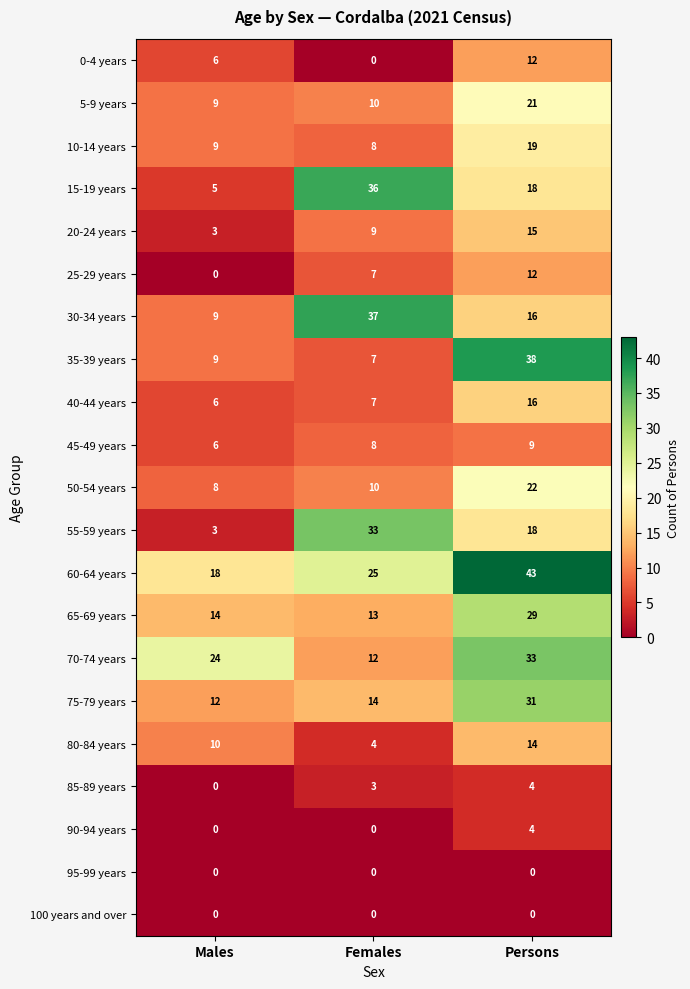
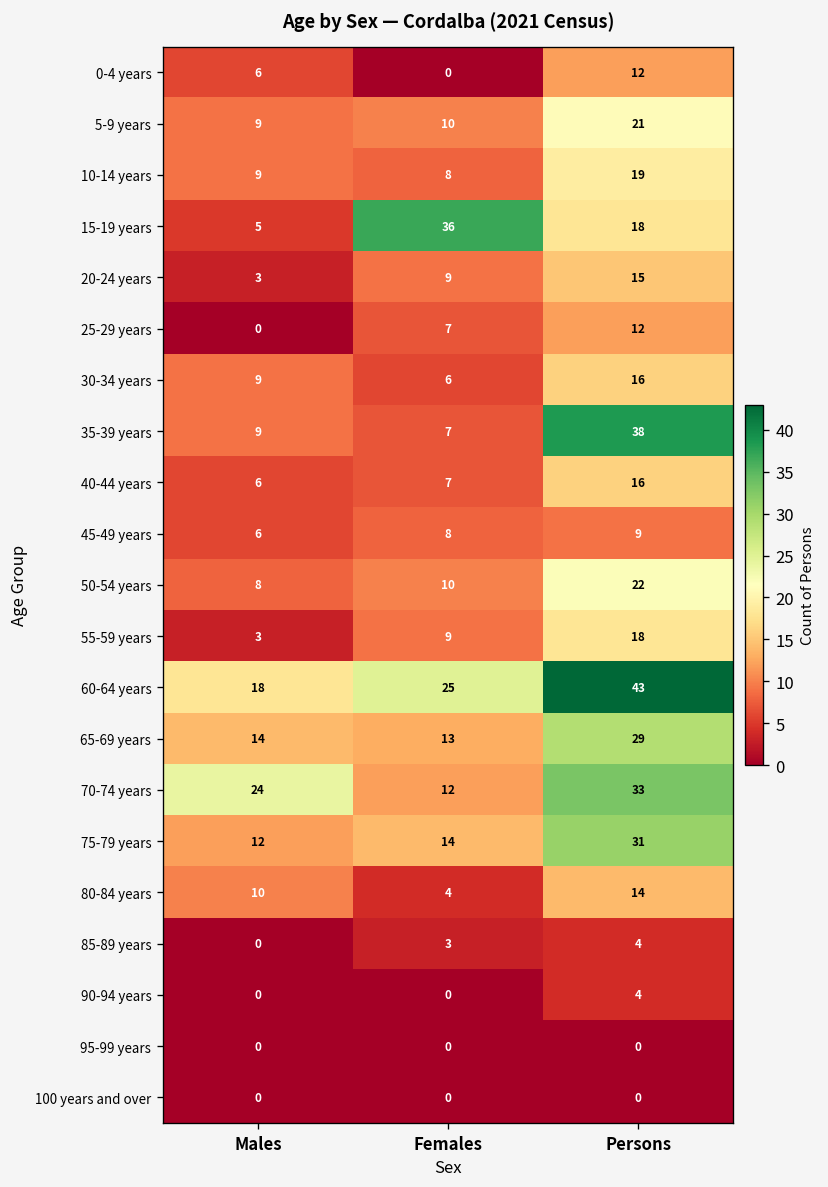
  {
    "0-4 years": {
      "Males": 6,
      "Females": 0,
      "Persons": 12
    },
    "5-9 years": {
      "Males": 9,
      "Females": 10,
      "Persons": 21
    },
    "10-14 years": {
      "Males": 9,
      "Females": 8,
      "Persons": 19
    },
    "15-19 years": {
      "Males": 5,
      "Females": 36,
      "Persons": 18
    },
    "20-24 years": {
      "Males": 3,
      "Females": 9,
      "Persons": 15
    },
    "25-29 years": {
      "Males": 0,
      "Females": 7,
      "Persons": 12
    },
    "30-34 years": {
      "Males": 9,
-     "Females": 37,
+     "Females": 6,
      "Persons": 16
    },
    "35-39 years": {
      "Males": 9,
      "Females": 7,
      "Persons": 38
    },
    "40-44 years": {
      "Males": 6,
      "Females": 7,
      "Persons": 16
    },
    "45-49 years": {
      "Males": 6,
      "Females": 8,
      "Persons": 9
    },
    "50-54 years": {
      "Males": 8,
      "Females": 10,
      "Persons": 22
    },
    "55-59 years": {
      "Males": 3,
-     "Females": 33,
+     "Females": 9,
      "Persons": 18
    },
    "60-64 years": {
      "Males": 18,
      "Females": 25,
      "Persons": 43
    },
    "65-69 years": {
      "Males": 14,
      "Females": 13,
      "Persons": 29
    },
    "70-74 years": {
      "Males": 24,
      "Females": 12,
      "Persons": 33
    },
    "75-79 years": {
      "Males": 12,
      "Females": 14,
      "Persons": 31
    },
    "80-84 years": {
      "Males": 10,
      "Females": 4,
      "Persons": 14
    },
    "85-89 years": {
      "Males": 0,
      "Females": 3,
      "Persons": 4
    },
    "90-94 years": {
      "Males": 0,
      "Females": 0,
      "Persons": 4
    },
    "95-99 years": {
      "Males": 0,
      "Females": 0,
      "Persons": 0
    },
    "100 years and over": {
      "Males": 0,
      "Females": 0,
      "Persons": 0
    }
  }
